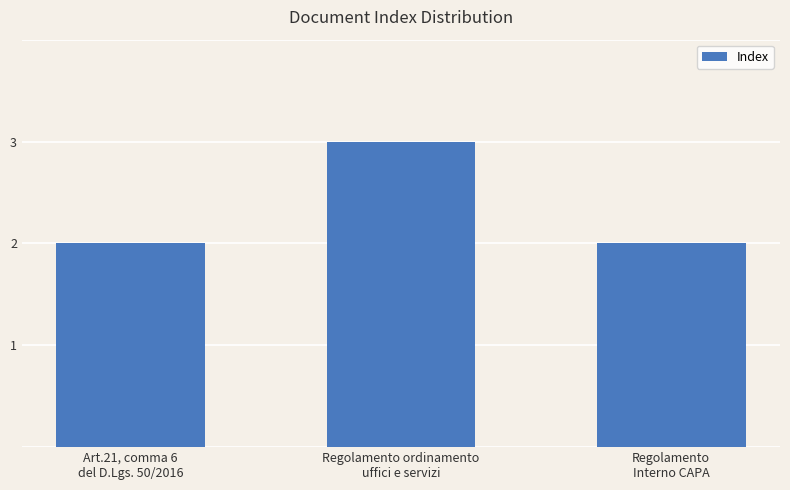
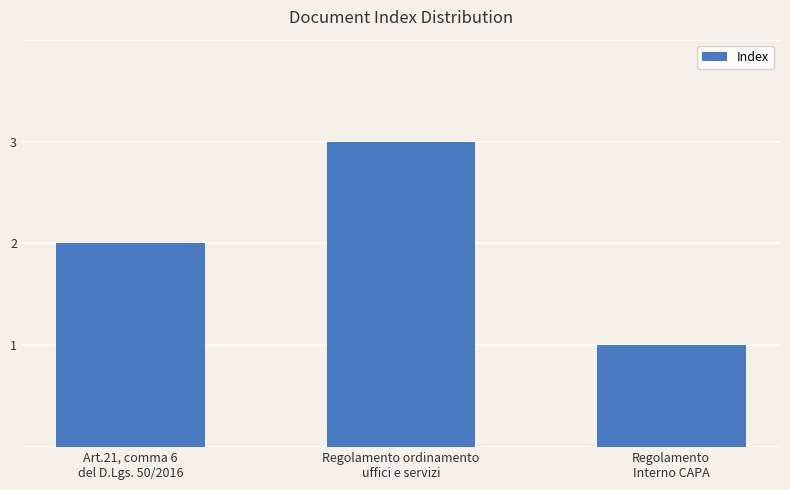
  {
    "Art.21, comma 6 del D.Lgs. 50/2016": 2,
    "Regolamento ordinamento uffici e servizi": 3,
-   "Regolamento Interno CAPA": 2
+   "Regolamento Interno CAPA": 1
  }
